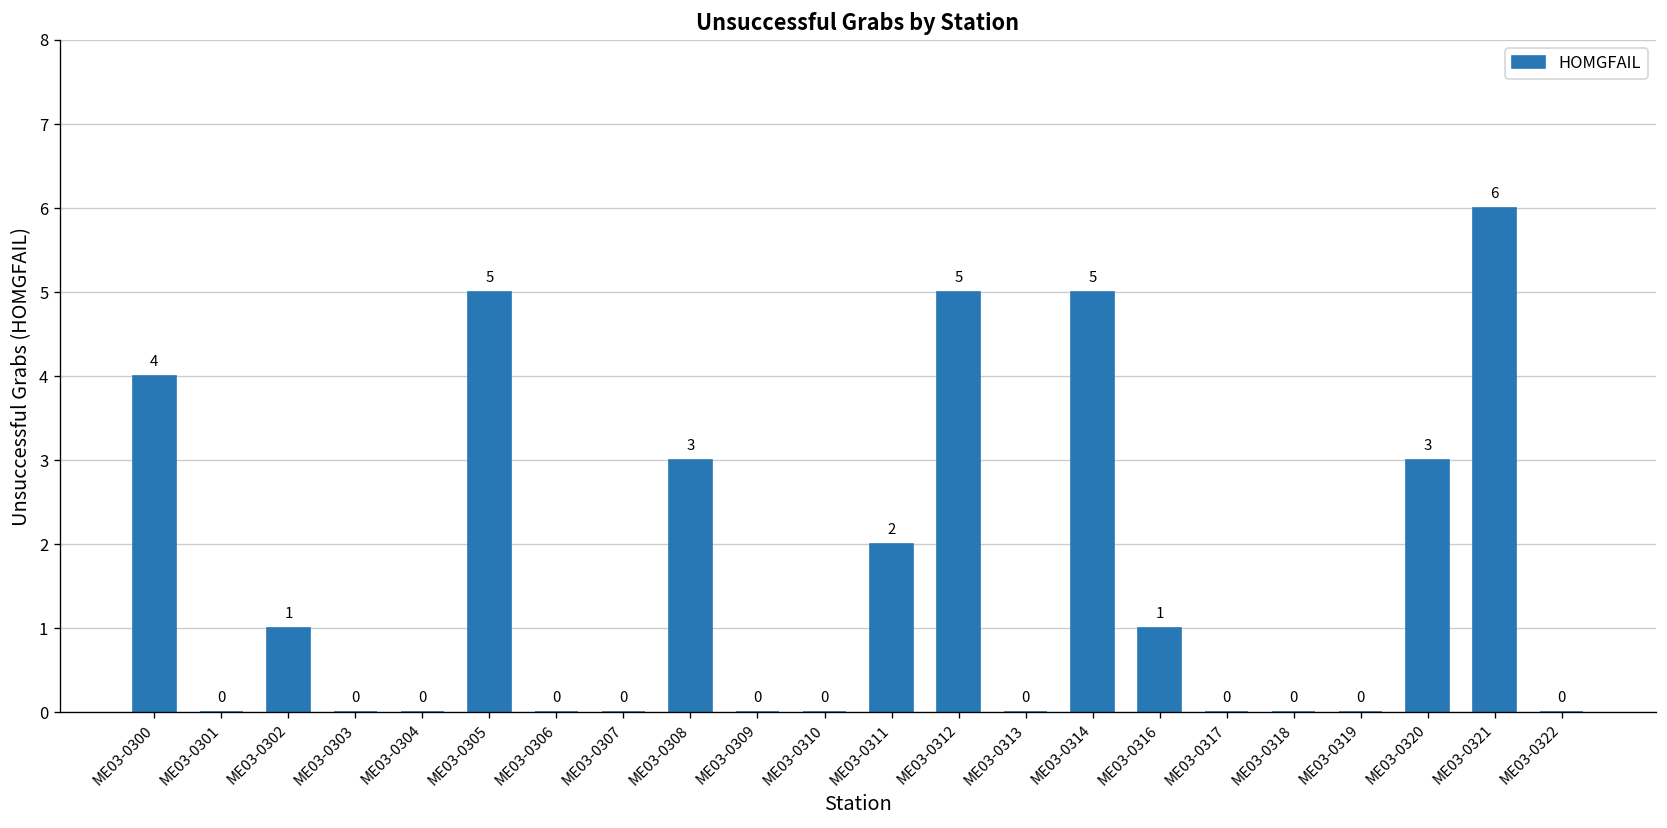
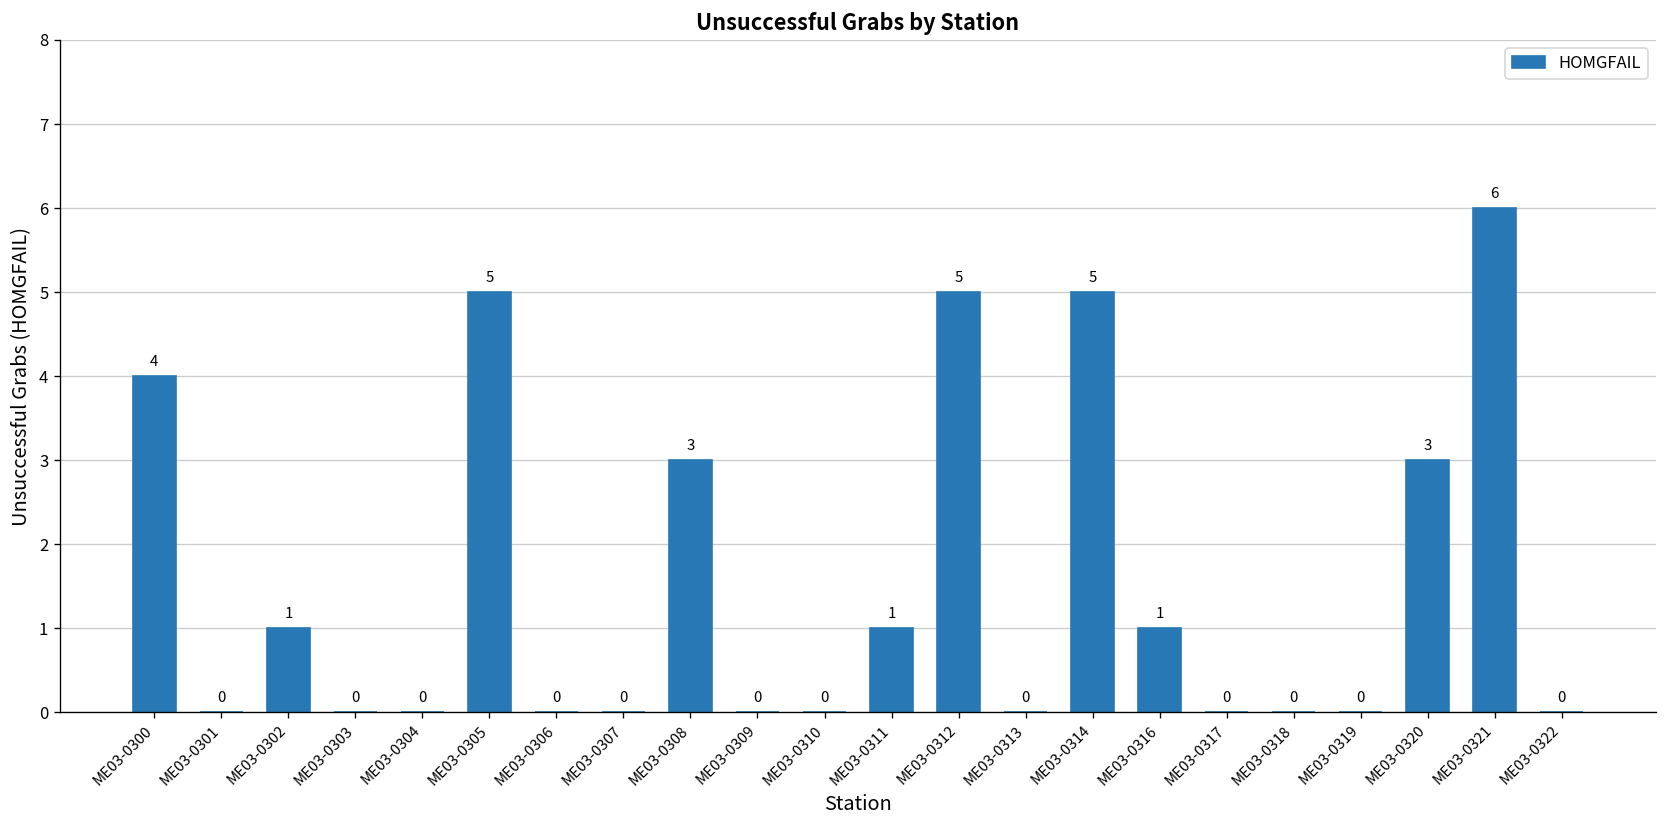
  {
    "ME03-0300": 4,
    "ME03-0301": 0,
    "ME03-0302": 1,
    "ME03-0303": 0,
    "ME03-0304": 0,
    "ME03-0305": 5,
    "ME03-0306": 0,
    "ME03-0307": 0,
    "ME03-0308": 3,
    "ME03-0309": 0,
    "ME03-0310": 0,
-   "ME03-0311": 2,
+   "ME03-0311": 1,
    "ME03-0312": 5,
    "ME03-0313": 0,
    "ME03-0314": 5,
    "ME03-0316": 1,
    "ME03-0317": 0,
    "ME03-0318": 0,
    "ME03-0319": 0,
    "ME03-0320": 3,
    "ME03-0321": 6,
    "ME03-0322": 0
  }
